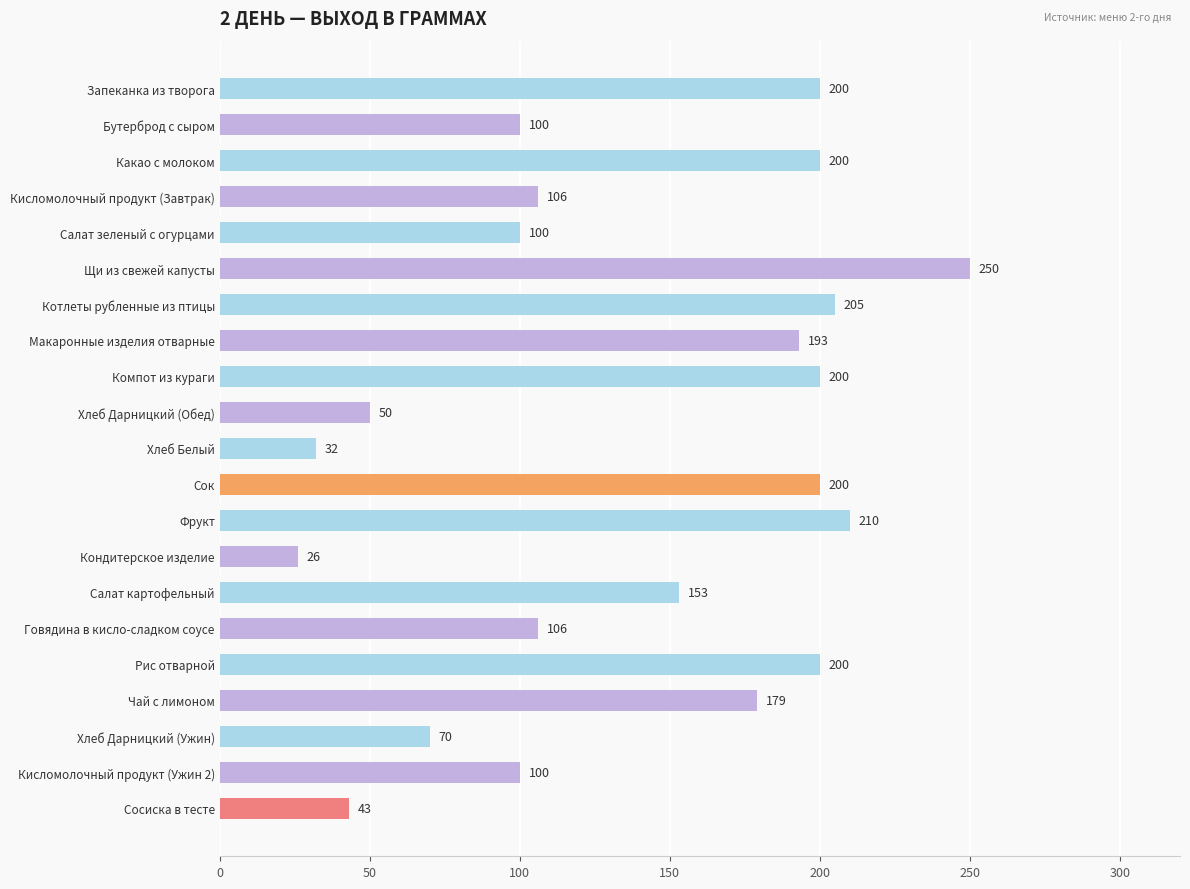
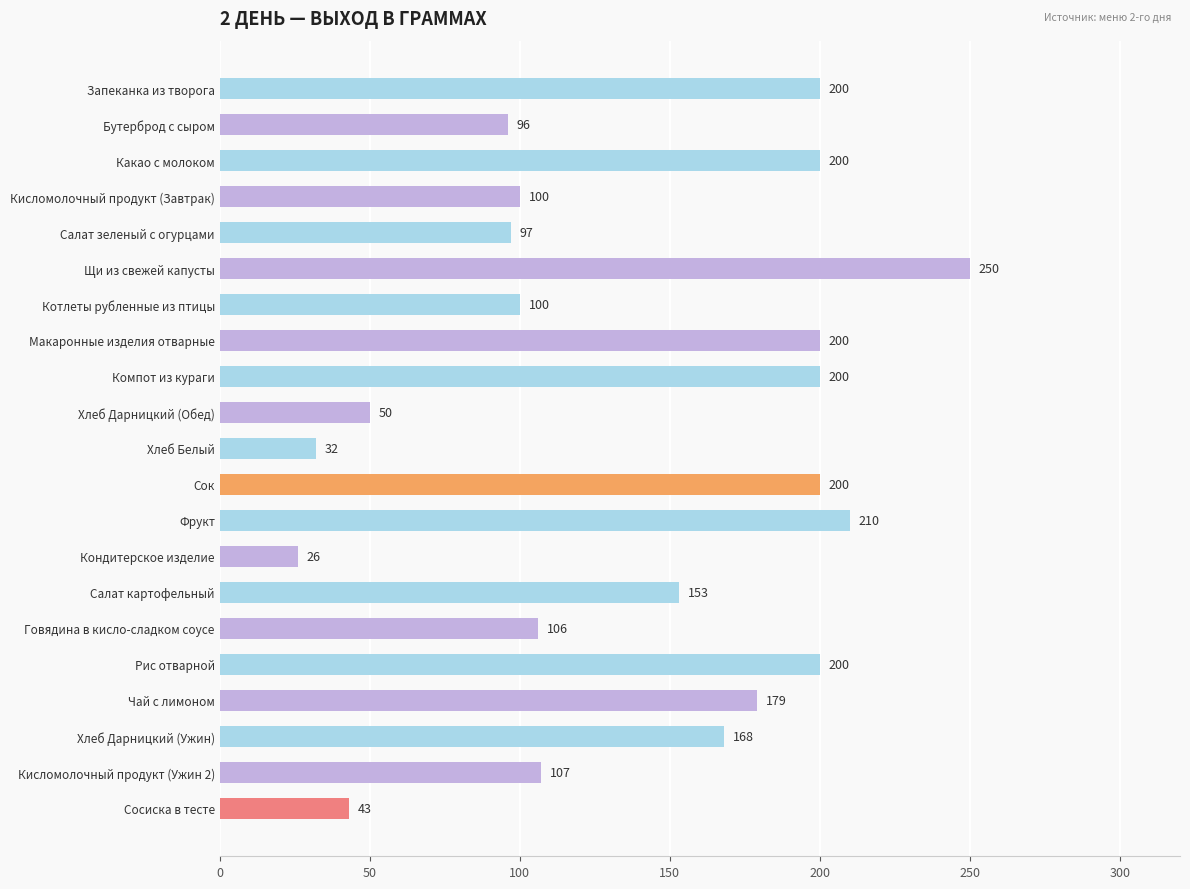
  {
    "Запеканка из творога": 200,
-   "Бутерброд с сыром": 100,
+   "Бутерброд с сыром": 96,
    "Какао с молоком": 200,
-   "Кисломолочный продукт (Завтрак)": 106,
-   "Салат зеленый с огурцами": 100,
+   "Кисломолочный продукт (Завтрак)": 100,
+   "Салат зеленый с огурцами": 97,
    "Щи из свежей капусты": 250,
-   "Котлеты рубленные из птицы": 205,
-   "Макаронные изделия отварные": 193,
+   "Котлеты рубленные из птицы": 100,
+   "Макаронные изделия отварные": 200,
    "Компот из кураги": 200,
    "Хлеб Дарницкий (Обед)": 50,
    "Хлеб Белый": 32,
    "Сок": 200,
    "Фрукт": 210,
    "Кондитерское изделие": 26,
    "Салат картофельный": 153,
    "Говядина в кисло-сладком соусе": 106,
    "Рис отварной": 200,
    "Чай с лимоном": 179,
-   "Хлеб Дарницкий (Ужин)": 70,
-   "Кисломолочный продукт (Ужин 2)": 100,
+   "Хлеб Дарницкий (Ужин)": 168,
+   "Кисломолочный продукт (Ужин 2)": 107,
    "Сосиска в тесте": 43
  }
